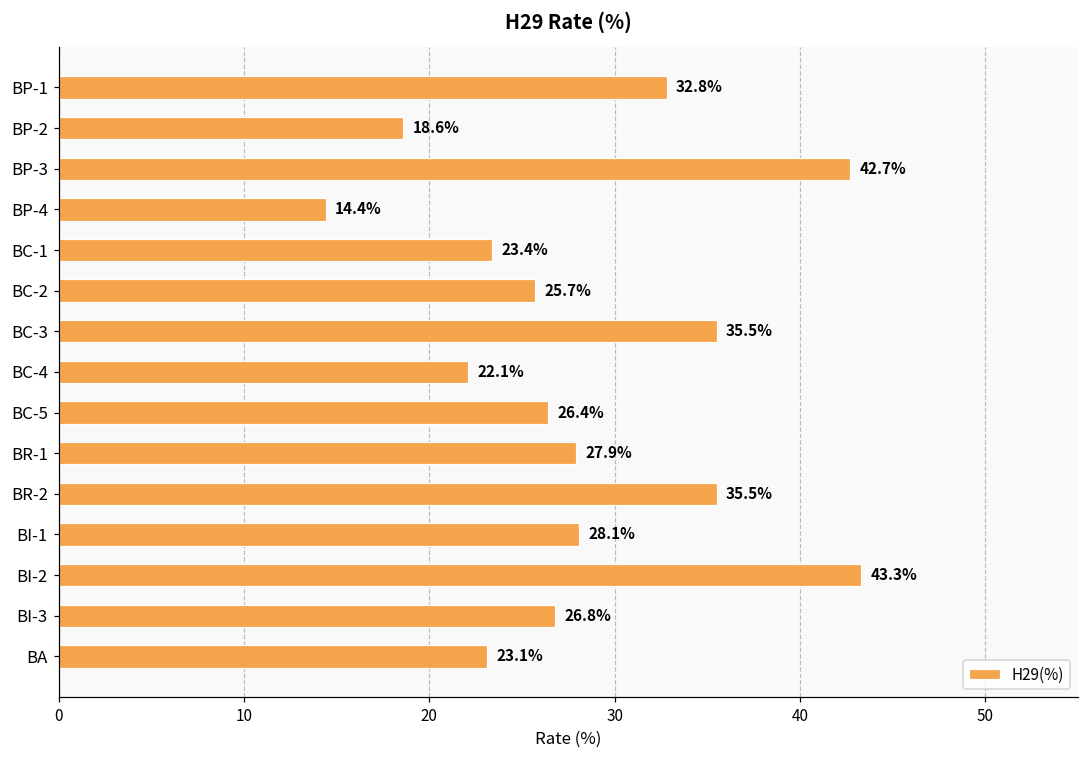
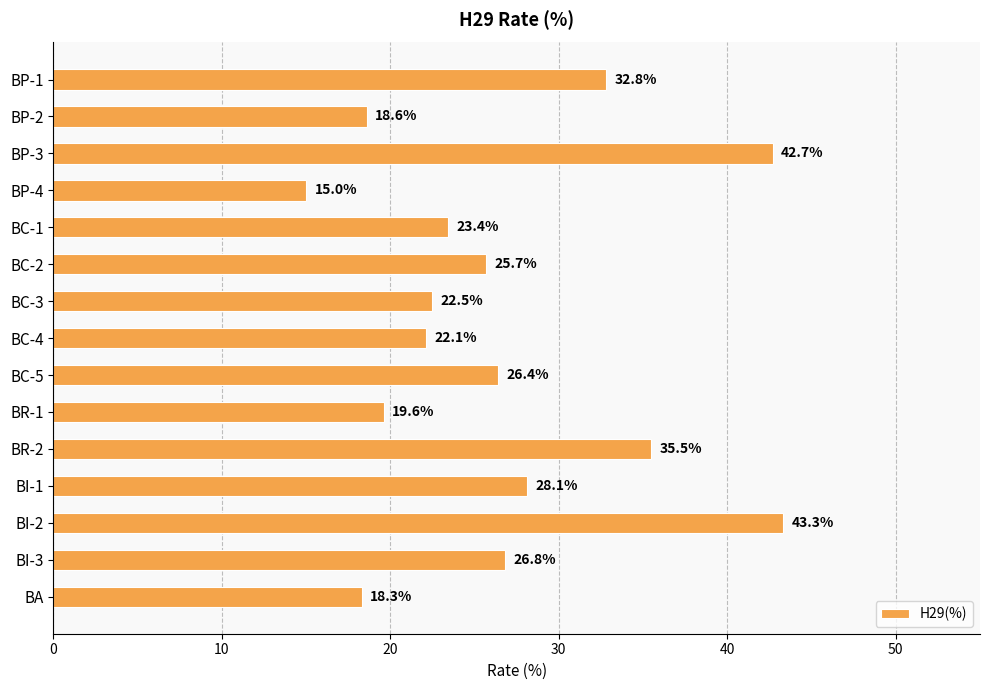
  {
    "BP-1": "32.8%",
    "BP-2": "18.6%",
    "BP-3": "42.7%",
-   "BP-4": "14.4%",
+   "BP-4": "15.0%",
    "BC-1": "23.4%",
    "BC-2": "25.7%",
-   "BC-3": "35.5%",
+   "BC-3": "22.5%",
    "BC-4": "22.1%",
    "BC-5": "26.4%",
-   "BR-1": "27.9%",
+   "BR-1": "19.6%",
    "BR-2": "35.5%",
    "BI-1": "28.1%",
    "BI-2": "43.3%",
    "BI-3": "26.8%",
-   "BA": "23.1%"
+   "BA": "18.3%"
  }
